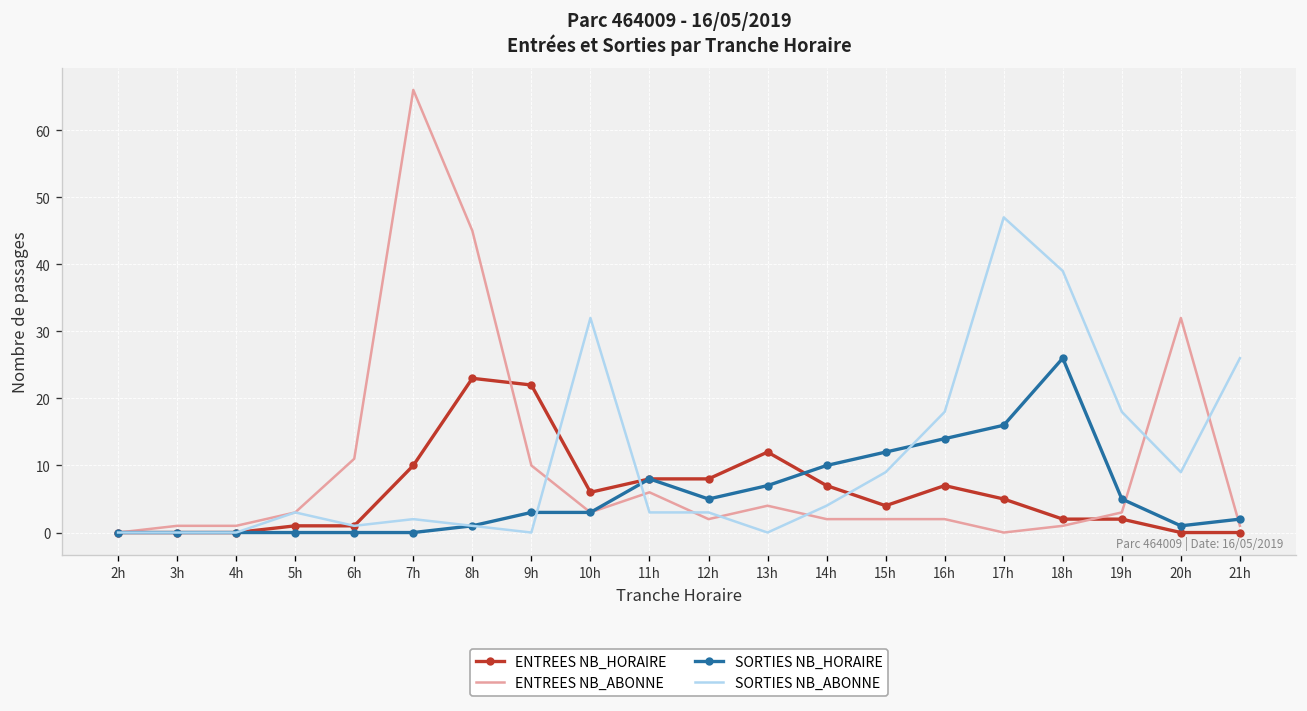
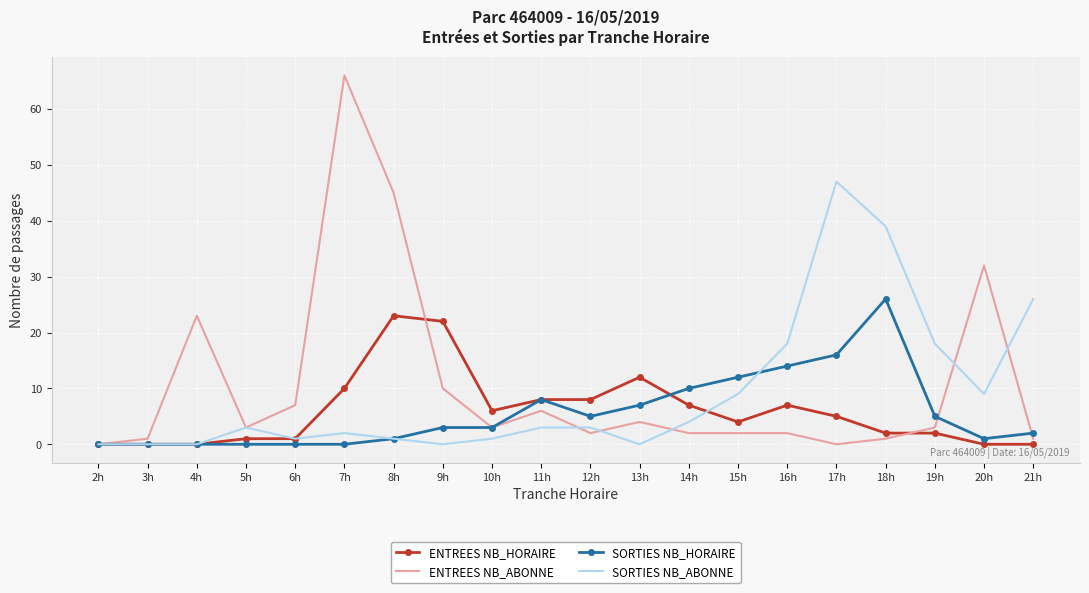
  {
    "ENTREES NB_HORAIRE": {
      "5h": 1,
      "7h": 10,
      "8h": 23,
      "9h": 22,
      "10h": 6,
      "12h": 8,
      "13h": 12,
      "14h": 7,
      "15h": 4,
      "16h": 7,
      "17h": 5,
      "18h": 2,
      "19h": 2
    },
    "ENTREES NB_ABONNE": {
      "3h": 1,
-     "4h": 1,
-     "6h": 11,
+     "4h": 23,
+     "6h": 7,
      "7h": 66,
      "8h": 45,
      "9h": 10,
      "11h": 6,
      "12h": 2,
      "13h": 4,
      "14h": 2,
      "15h": 2,
      "16h": 2,
      "17h": 0,
      "18h": 1,
      "19h": 3,
      "20h": 32,
      "21h": 1
    },
    "SORTIES NB_HORAIRE": {
      "5h": 0,
      "6h": 0,
      "7h": 0,
      "9h": 3,
      "12h": 5,
      "13h": 7,
      "14h": 10,
      "15h": 12,
      "16h": 14,
      "17h": 16,
      "18h": 26,
      "19h": 5,
      "20h": 1,
      "21h": 2
    },
    "SORTIES NB_ABONNE": {
      "7h": 2,
      "9h": 0,
-     "10h": 32,
+     "10h": 1,
      "11h": 3,
      "12h": 3,
      "13h": 0,
      "14h": 4,
      "15h": 9,
      "16h": 18,
      "17h": 47,
      "18h": 39,
      "19h": 18,
      "20h": 9,
      "21h": 26
    }
  }
